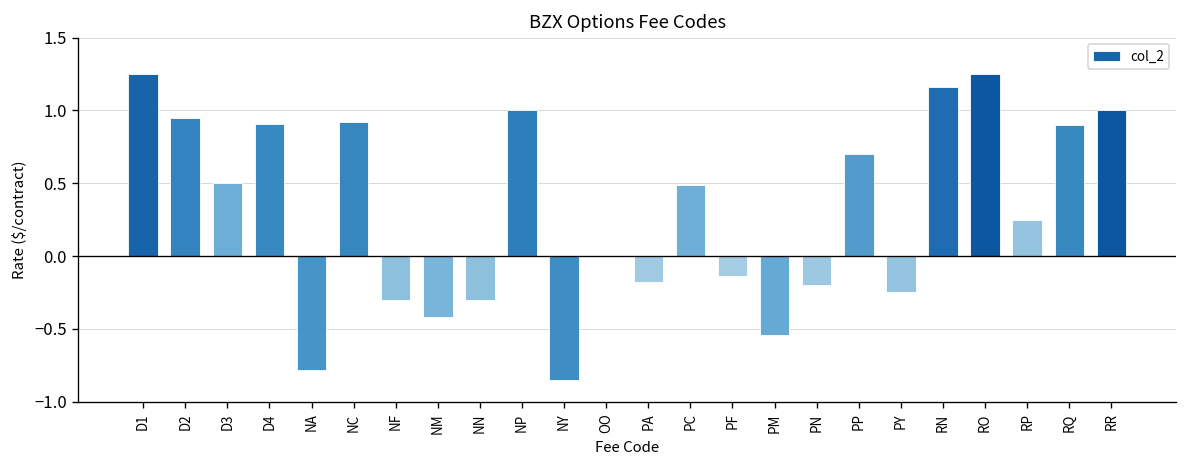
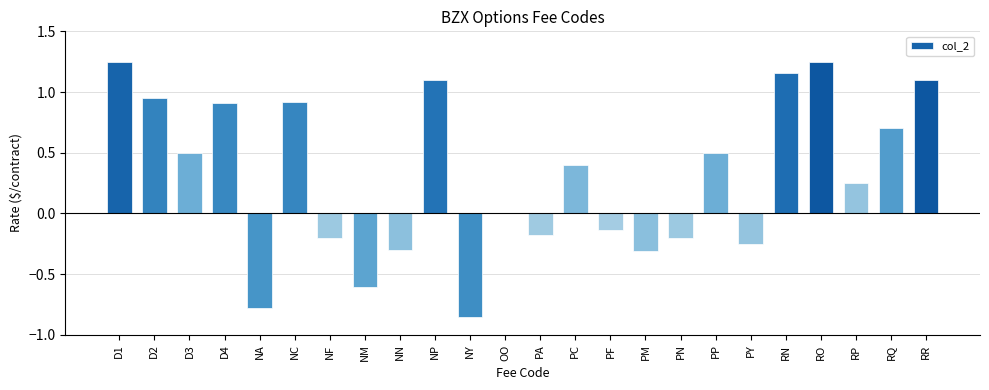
  {
    "D1": 1.25,
    "D2": 0.95,
    "D3": 0.50,
    "D4": 0.91,
    "NA": -0.78,
    "NC": 0.92,
-   "NF": -0.3,
-   "NM": -0.42,
+   "NF": -0.2,
+   "NM": -0.61,
    "NN": -0.30,
-   "NP": 1.0,
+   "NP": 1.1,
    "NY": -0.85,
    "OO": 0.00,
    "PA": -0.18,
-   "PC": 0.49,
+   "PC": 0.40,
    "PF": -0.14,
-   "PM": -0.54,
+   "PM": -0.31,
    "PN": -0.20,
-   "PP": 0.7,
+   "PP": 0.5,
    "PY": -0.25,
    "RN": 1.16,
    "RO": 1.25,
    "RP": 0.25,
-   "RQ": 0.9,
-   "RR": 1.0
+   "RQ": 0.7,
+   "RR": 1.1
  }
